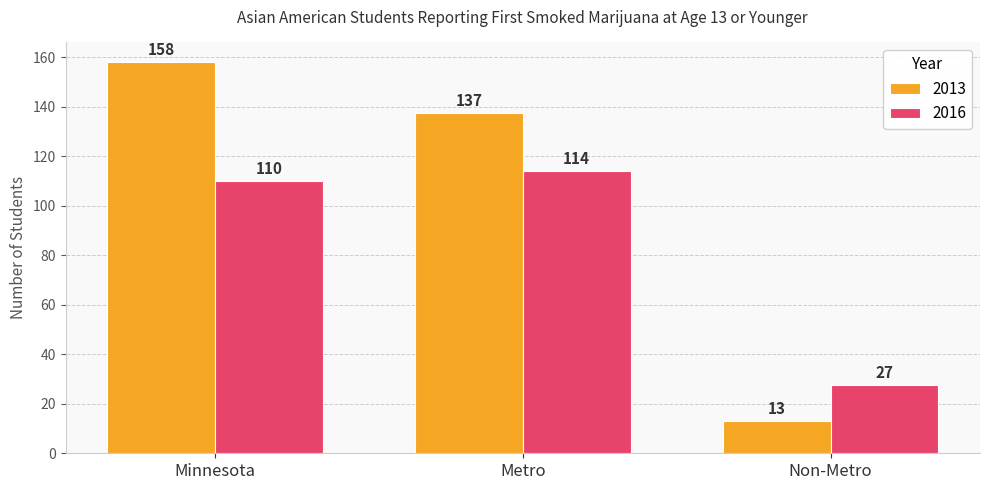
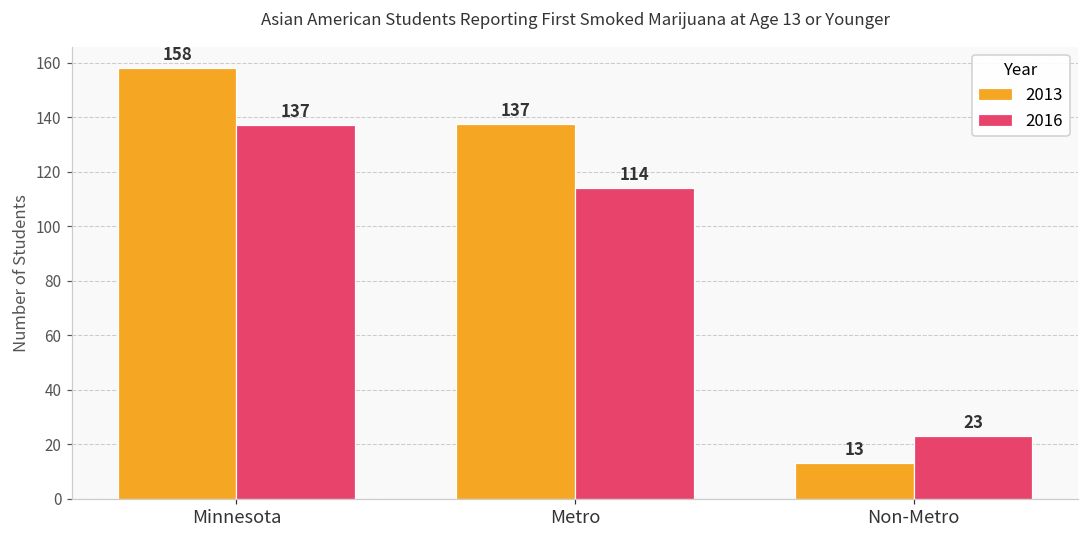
  {
    "2013": {
      "Minnesota": 158,
      "Metro": 137,
      "Non-Metro": 13
    },
    "2016": {
-     "Minnesota": 110,
+     "Minnesota": 137,
      "Metro": 114,
-     "Non-Metro": 27
+     "Non-Metro": 23
    }
  }
